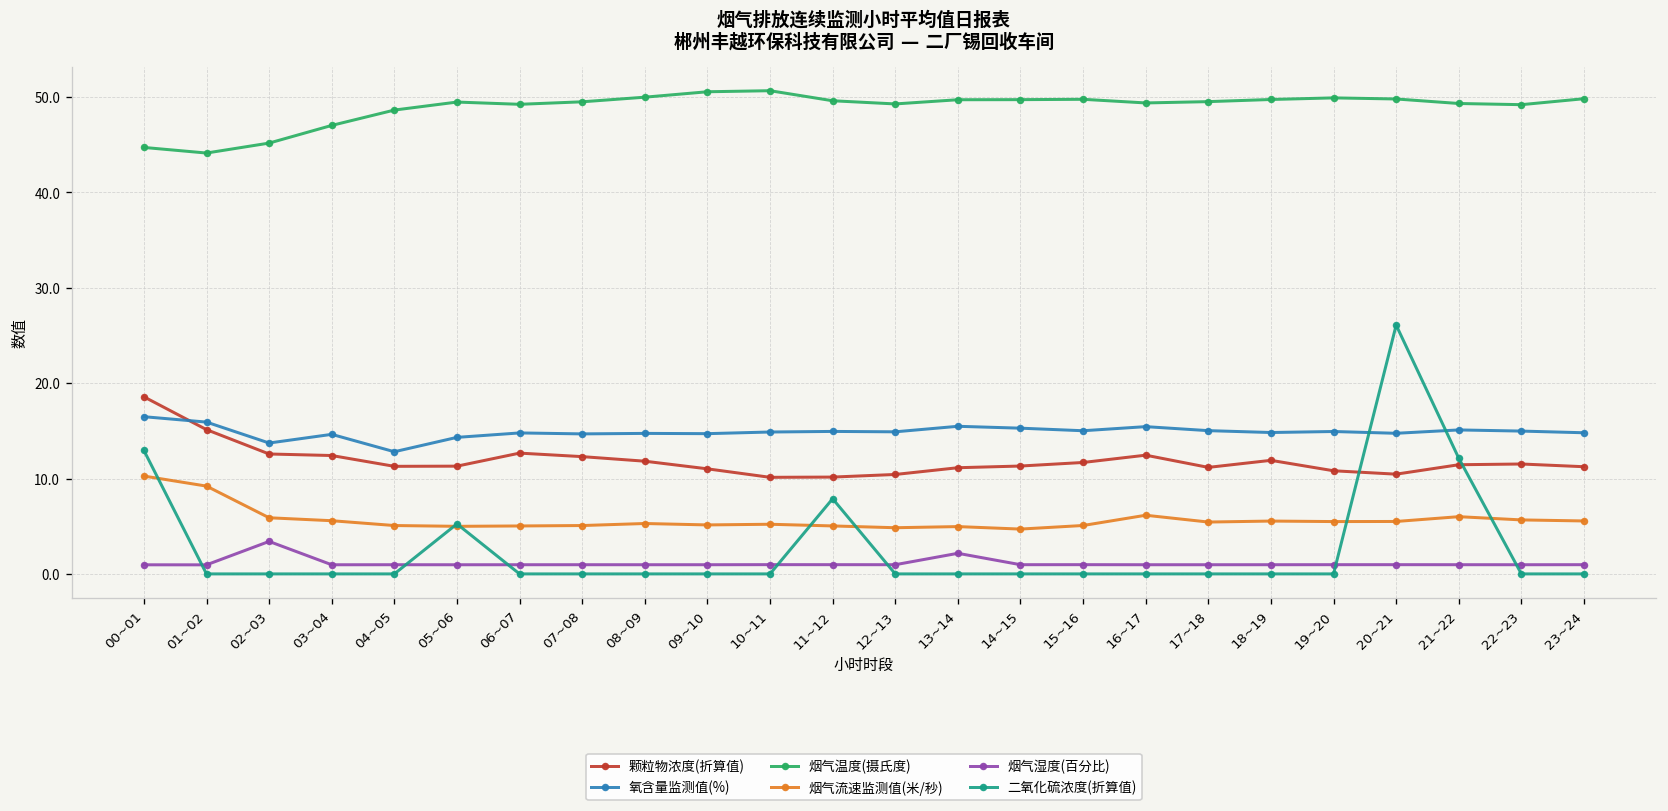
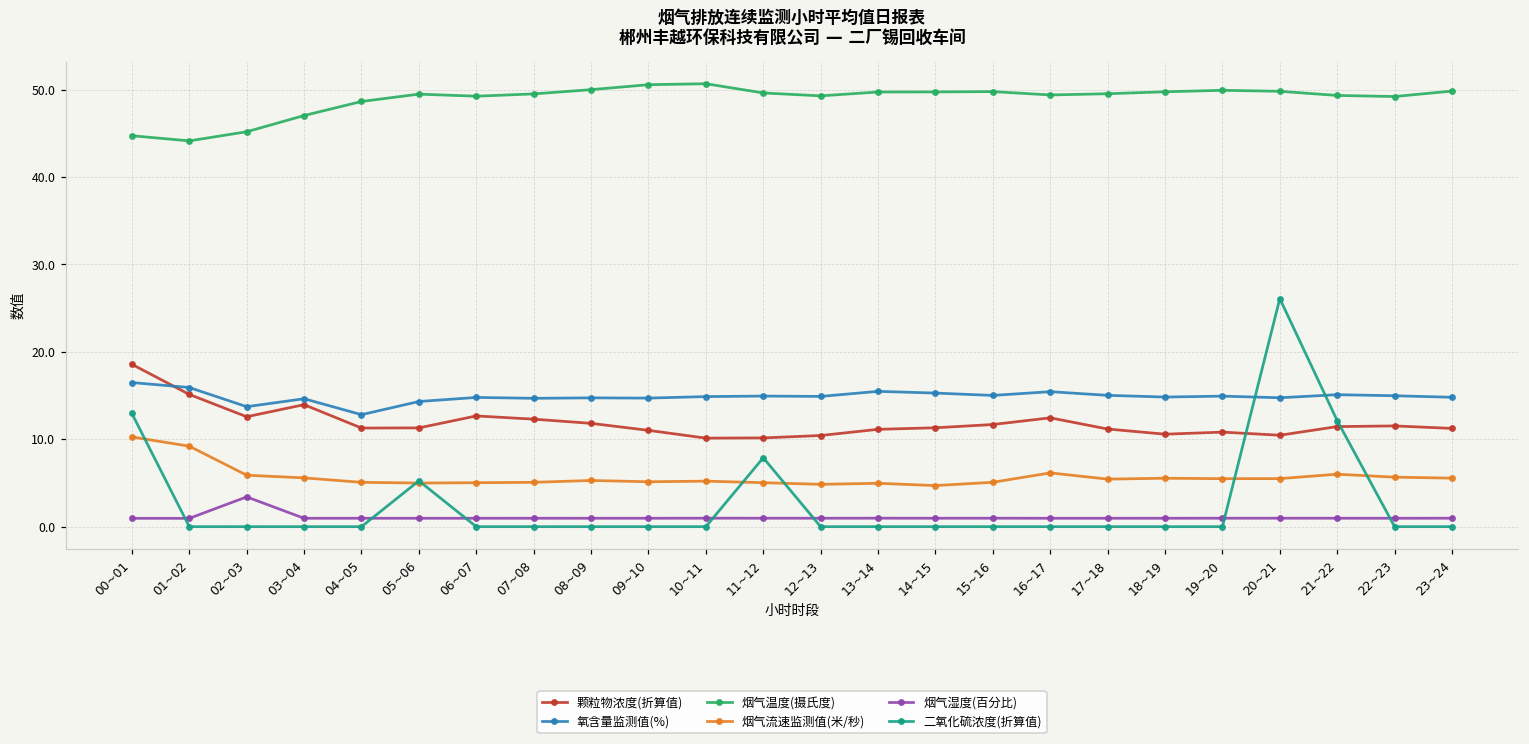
  {
    "颗粒物浓度(折算值)": {
      "00~01": 19,
      "01~02": 15,
      "02~03": 13,
-     "03~04": 12,
+     "03~04": 14,
      "04~05": 11,
      "05~06": 11,
      "06~07": 13,
      "07~08": 12,
      "08~09": 12,
      "09~10": 11,
      "10~11": 10,
      "11~12": 10,
      "12~13": 10,
      "13~14": 11,
      "14~15": 11,
      "15~16": 12,
      "16~17": 12,
      "17~18": 11,
-     "18~19": 12,
+     "18~19": 11,
      "19~20": 11,
      "20~21": 10,
      "21~22": 11,
      "22~23": 12,
      "23~24": 11
    },
    "氧含量监测值(%)": {
      "00~01": 16,
      "01~02": 16,
      "02~03": 14,
      "03~04": 15,
      "04~05": 13,
      "05~06": 14,
      "06~07": 15,
      "07~08": 15,
      "08~09": 15,
      "09~10": 15,
      "10~11": 15,
      "11~12": 15,
      "12~13": 15,
      "13~14": 15,
      "14~15": 15,
      "15~16": 15,
      "16~17": 15,
      "17~18": 15,
      "18~19": 15,
      "19~20": 15,
      "20~21": 15,
      "21~22": 15,
      "22~23": 15,
      "23~24": 15
    },
    "烟气流速监测值(米/秒)": {
      "00~01": 10,
      "01~02": 9,
      "02~03": 6,
      "03~04": 6,
      "04~05": 5,
      "06~07": 5,
      "07~08": 5,
      "08~09": 5,
      "09~10": 5,
      "10~11": 5,
      "11~12": 5,
      "12~13": 5,
      "13~14": 5,
      "14~15": 5,
      "15~16": 5,
      "16~17": 6,
      "17~18": 5,
      "18~19": 6,
      "19~20": 5,
      "20~21": 5,
      "21~22": 6,
      "22~23": 6,
      "23~24": 6
    },
    "烟气湿度(百分比)": {
      "00~01": 1,
      "01~02": 1,
      "02~03": 3,
      "03~04": 1,
      "04~05": 1,
      "05~06": 1,
      "06~07": 1,
      "07~08": 1,
      "08~09": 1,
      "09~10": 1,
      "10~11": 1,
      "11~12": 1,
      "12~13": 1,
-     "13~14": 2,
+     "13~14": 1,
      "14~15": 1,
      "15~16": 1,
      "16~17": 1,
      "17~18": 1,
      "18~19": 1,
      "19~20": 1,
      "20~21": 1,
      "21~22": 1,
      "22~23": 1,
      "23~24": 1
    }
  }
